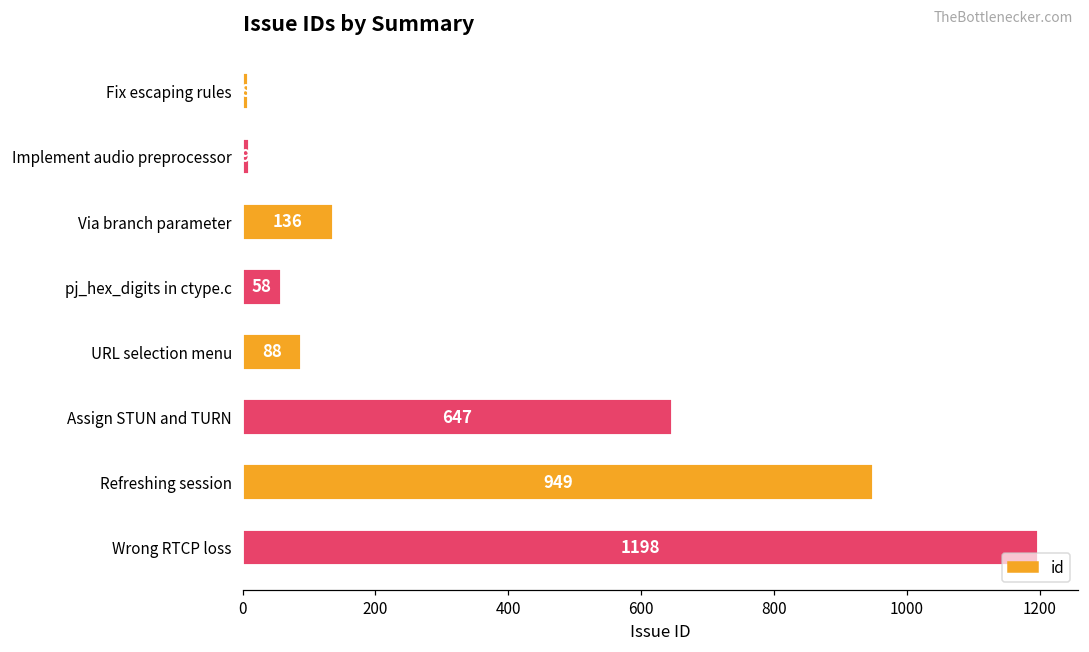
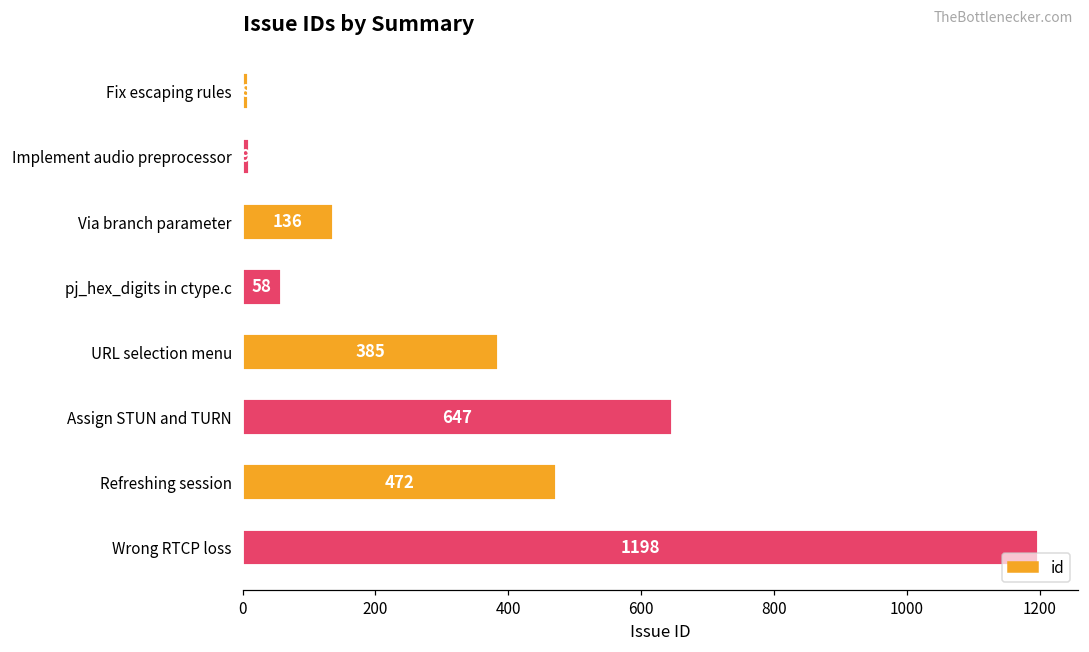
  {
    "Via branch parameter": 136,
    "pj_hex_digits in ctype.c": 58,
-   "URL selection menu": 88,
+   "URL selection menu": 385,
    "Assign STUN and TURN": 647,
-   "Refreshing session": 949,
+   "Refreshing session": 472,
    "Wrong RTCP loss": 1198
  }
